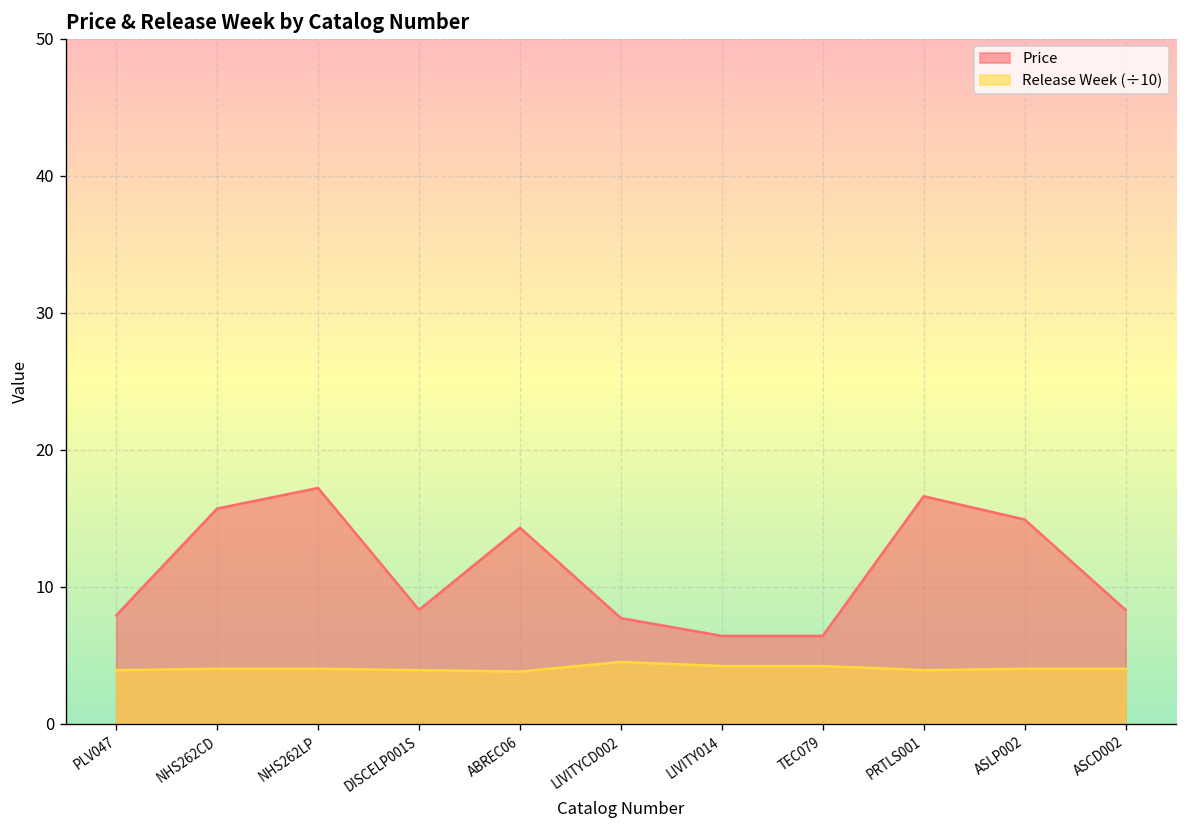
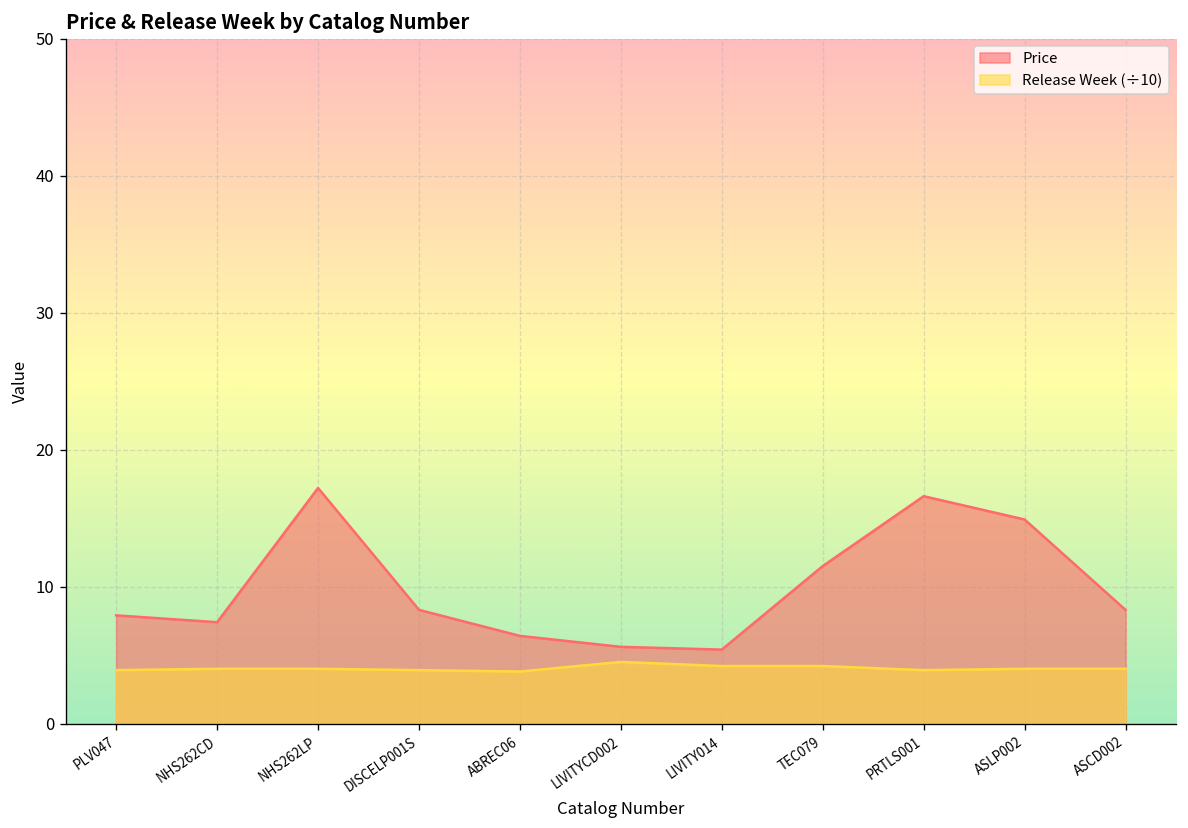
  {
    "Price": {
      "PLV047": 7.9,
-     "NHS262CD": 15.7,
+     "NHS262CD": 7.4,
      "NHS262LP": 17.2,
      "DISCELP001S": 8.3,
-     "ABREC06": 14.3,
-     "LIVITYCD002": 7.7,
-     "LIVITY014": 6.4,
-     "TEC079": 6.4,
+     "ABREC06": 6.4,
+     "LIVITYCD002": 5.6,
+     "LIVITY014": 5.4,
+     "TEC079": 11.5,
      "PRTLS001": 16.6,
      "ASLP002": 14.9,
      "ASCD002": 8.3
    },
    "Release Week (÷10)": {
      "PLV047": 3.9,
      "NHS262CD": 4.0,
      "NHS262LP": 4.0,
      "DISCELP001S": 3.9,
      "ABREC06": 3.8,
      "LIVITYCD002": 4.5,
      "LIVITY014": 4.2,
      "TEC079": 4.2,
      "PRTLS001": 3.9,
      "ASLP002": 4.0,
      "ASCD002": 4.0
    }
  }
